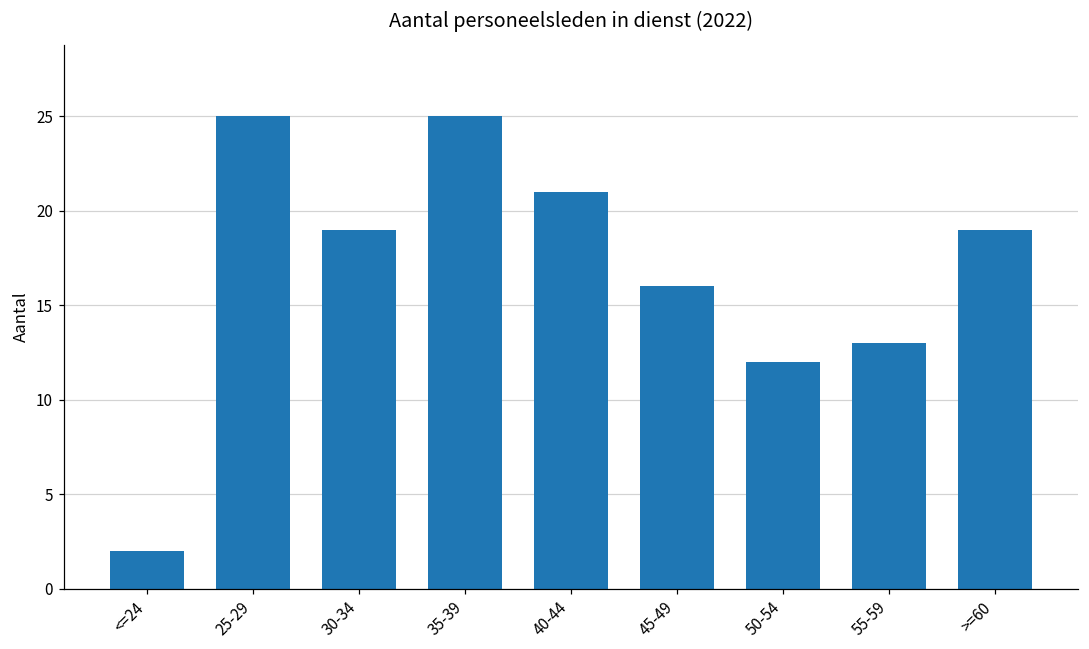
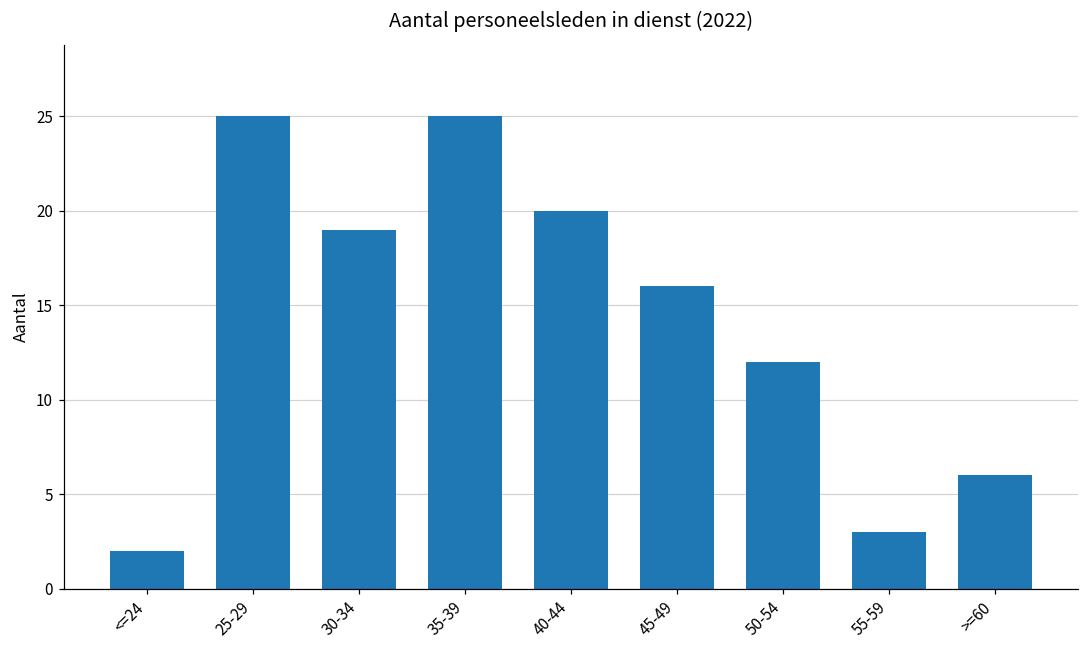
  {
    "<=24": 2,
    "25-29": 25,
    "30-34": 19,
    "35-39": 25,
-   "40-44": 21,
+   "40-44": 20,
    "45-49": 16,
    "50-54": 12,
-   "55-59": 13,
-   ">=60": 19
+   "55-59": 3,
+   ">=60": 6
  }
